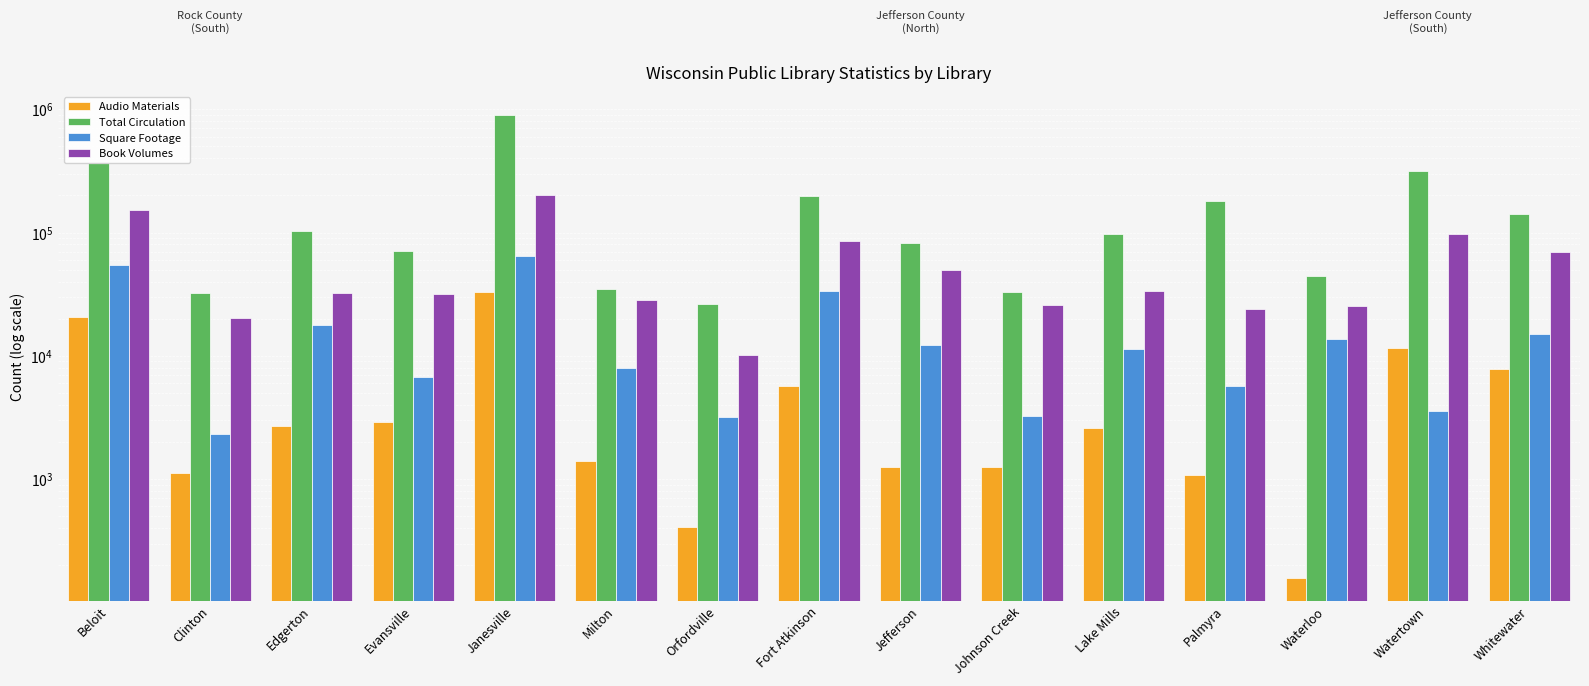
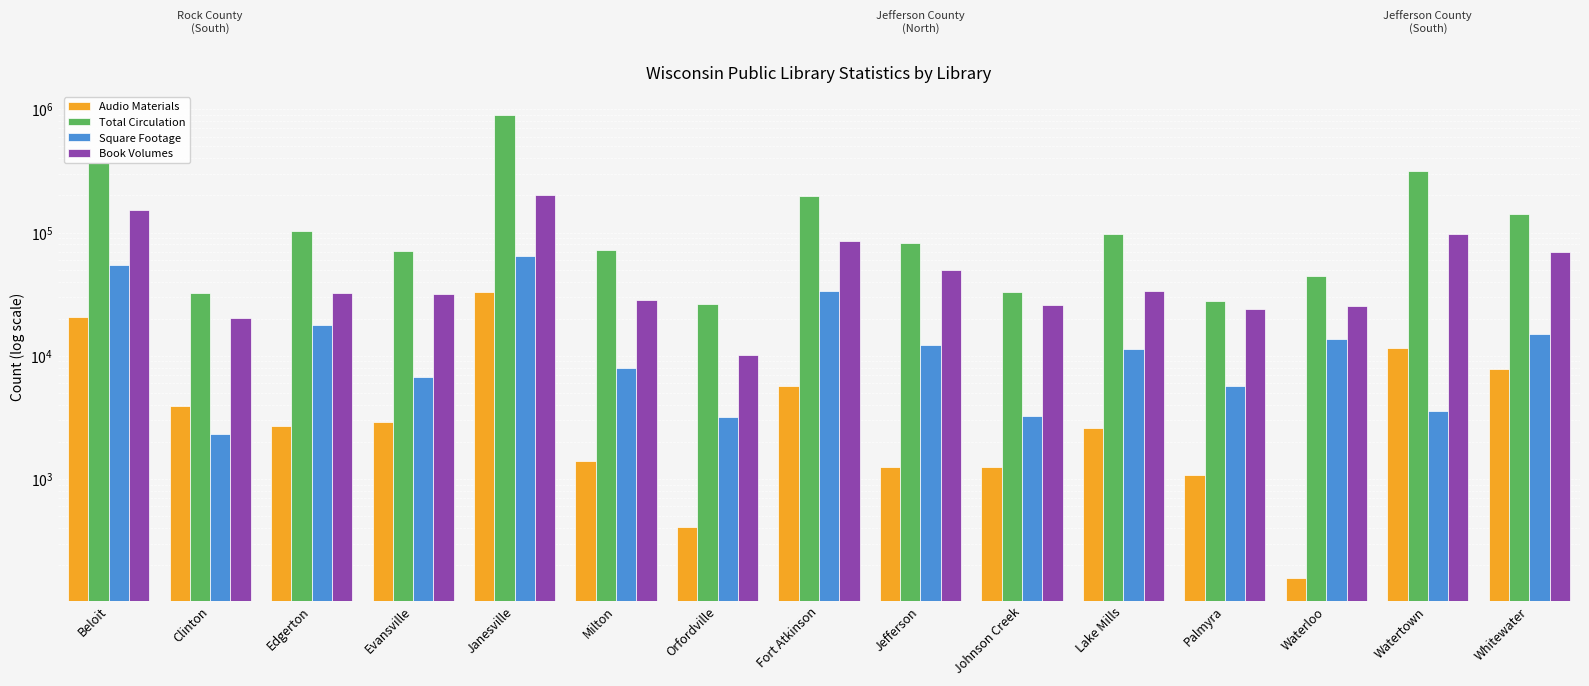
  {
    "Audio Materials": {
      "Beloit": 21000,
-     "Clinton": 1100,
+     "Clinton": 3900,
      "Edgerton": 2700,
      "Evansville": 2900,
      "Janesville": 33000,
      "Milton": 1400,
      "Orfordville": 410,
      "Fort Atkinson": 6000,
      "Jefferson": 1300,
      "Johnson Creek": 1300,
      "Lake Mills": 2600,
      "Palmyra": 1100,
      "Waterloo": 160,
      "Watertown": 12000,
      "Whitewater": 8000
    },
    "Total Circulation": {
      "Clinton": 32000,
      "Edgerton": 100000,
      "Evansville": 70000,
      "Janesville": 900000,
-     "Milton": 35000,
+     "Milton": 70000,
      "Orfordville": 26000,
      "Fort Atkinson": 200000,
      "Jefferson": 80000,
      "Johnson Creek": 33000,
      "Lake Mills": 100000,
-     "Palmyra": 180000,
+     "Palmyra": 28000,
      "Waterloo": 44000,
      "Watertown": 320000,
      "Whitewater": 140000
    },
    "Square Footage": {
      "Beloit": 60000,
      "Clinton": 2300,
      "Edgerton": 18000,
      "Evansville": 7000,
      "Janesville": 70000,
      "Milton": 8000,
      "Orfordville": 3200,
      "Fort Atkinson": 33000,
      "Jefferson": 12000,
      "Johnson Creek": 3300,
      "Lake Mills": 11000,
      "Palmyra": 6000,
      "Waterloo": 14000,
      "Watertown": 3600,
      "Whitewater": 15000
    },
    "Book Volumes": {
      "Beloit": 150000,
      "Clinton": 20000,
      "Edgerton": 32000,
      "Evansville": 31000,
      "Janesville": 200000,
      "Milton": 28000,
      "Orfordville": 10000,
      "Fort Atkinson": 90000,
      "Jefferson": 49000,
      "Johnson Creek": 26000,
      "Lake Mills": 34000,
      "Palmyra": 24000,
      "Waterloo": 26000,
      "Watertown": 100000,
      "Whitewater": 70000
    }
  }
